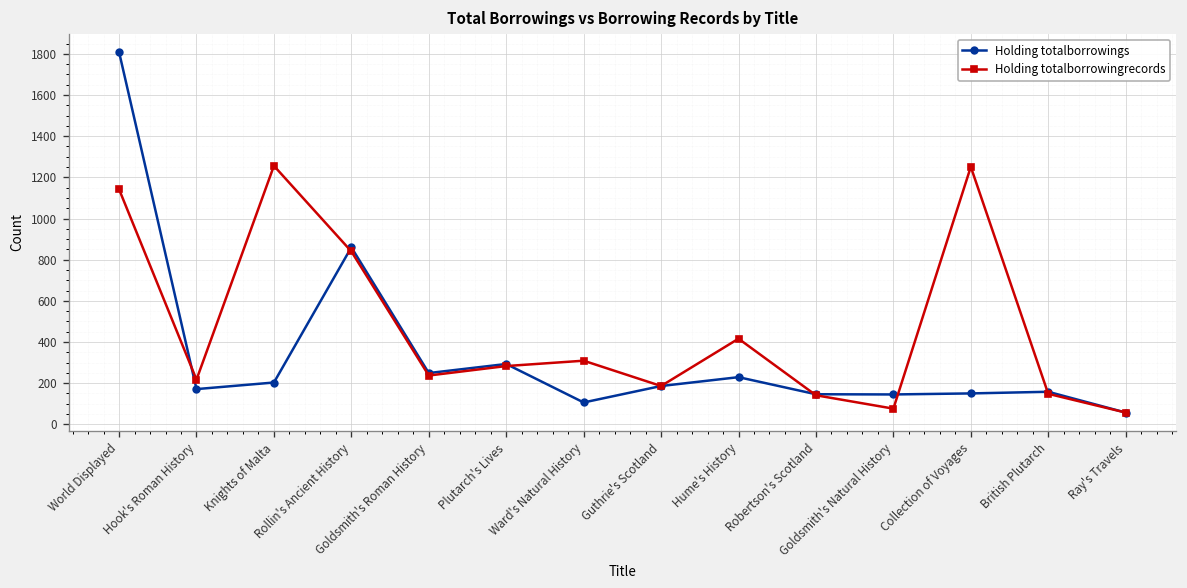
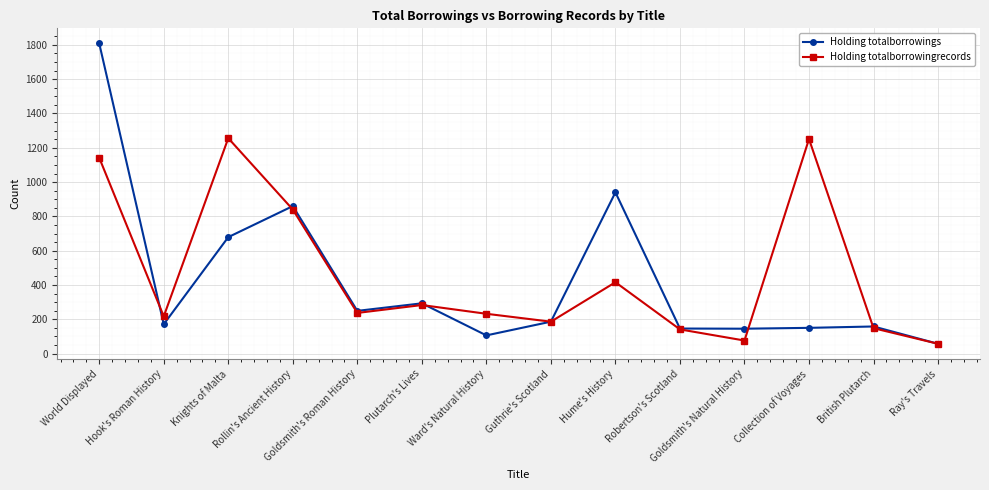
  {
    "Holding totalborrowings": {
      "World Displayed": 1810,
      "Hook's Roman History": 170,
-     "Knights of Malta": 200,
+     "Knights of Malta": 680,
      "Rollin's Ancient History": 860,
      "Ward's Natural History": 110,
-     "Hume's History": 230,
+     "Hume's History": 940,
      "Goldsmith's Natural History": 150,
      "Collection of Voyages": 150
    },
    "Holding totalborrowingrecords": {
      "World Displayed": 1140,
      "Hook's Roman History": 220,
      "Knights of Malta": 1260,
      "Rollin's Ancient History": 840,
-     "Ward's Natural History": 310,
+     "Ward's Natural History": 230,
      "Hume's History": 420,
      "Goldsmith's Natural History": 80,
      "Collection of Voyages": 1250
    }
  }
